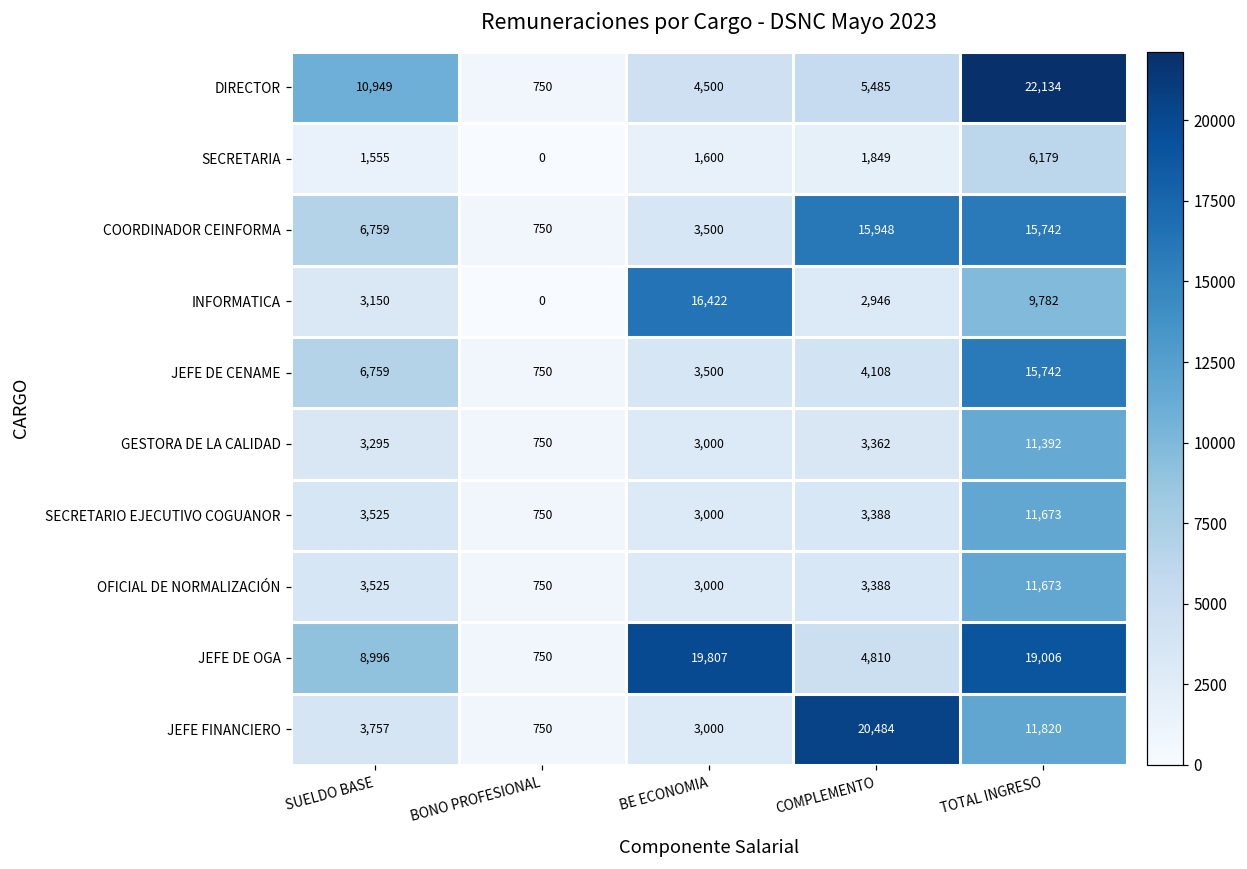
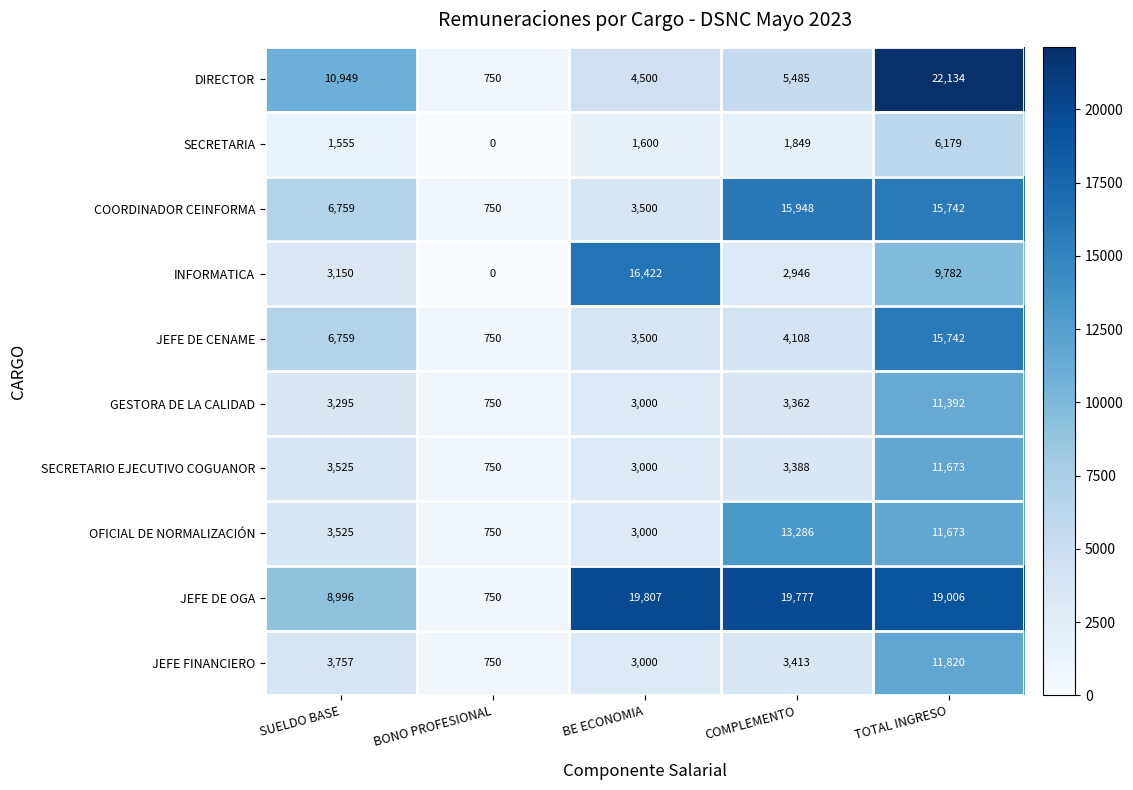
  {
    "DIRECTOR": {
      "SUELDO BASE": "10,949",
      "BONO PROFESIONAL": "750",
      "BE ECONOMIA": "4,500",
      "COMPLEMENTO": "5,485",
      "TOTAL INGRESO": "22,134"
    },
    "SECRETARIA": {
      "SUELDO BASE": "1,555",
      "BONO PROFESIONAL": "0",
      "BE ECONOMIA": "1,600",
      "COMPLEMENTO": "1,849",
      "TOTAL INGRESO": "6,179"
    },
    "COORDINADOR CEINFORMA": {
      "SUELDO BASE": "6,759",
      "BONO PROFESIONAL": "750",
      "BE ECONOMIA": "3,500",
      "COMPLEMENTO": "15,948",
      "TOTAL INGRESO": "15,742"
    },
    "INFORMATICA": {
      "SUELDO BASE": "3,150",
      "BONO PROFESIONAL": "0",
      "BE ECONOMIA": "16,422",
      "COMPLEMENTO": "2,946",
      "TOTAL INGRESO": "9,782"
    },
    "JEFE DE CENAME": {
      "SUELDO BASE": "6,759",
      "BONO PROFESIONAL": "750",
      "BE ECONOMIA": "3,500",
      "COMPLEMENTO": "4,108",
      "TOTAL INGRESO": "15,742"
    },
    "GESTORA DE LA CALIDAD": {
      "SUELDO BASE": "3,295",
      "BONO PROFESIONAL": "750",
      "BE ECONOMIA": "3,000",
      "COMPLEMENTO": "3,362",
      "TOTAL INGRESO": "11,392"
    },
    "SECRETARIO EJECUTIVO COGUANOR": {
      "SUELDO BASE": "3,525",
      "BONO PROFESIONAL": "750",
      "BE ECONOMIA": "3,000",
      "COMPLEMENTO": "3,388",
      "TOTAL INGRESO": "11,673"
    },
    "OFICIAL DE NORMALIZACIÓN": {
      "SUELDO BASE": "3,525",
      "BONO PROFESIONAL": "750",
      "BE ECONOMIA": "3,000",
-     "COMPLEMENTO": "3,388",
+     "COMPLEMENTO": "13,286",
      "TOTAL INGRESO": "11,673"
    },
    "JEFE DE OGA": {
      "SUELDO BASE": "8,996",
      "BONO PROFESIONAL": "750",
      "BE ECONOMIA": "19,807",
-     "COMPLEMENTO": "4,810",
+     "COMPLEMENTO": "19,777",
      "TOTAL INGRESO": "19,006"
    },
    "JEFE FINANCIERO": {
      "SUELDO BASE": "3,757",
      "BONO PROFESIONAL": "750",
      "BE ECONOMIA": "3,000",
-     "COMPLEMENTO": "20,484",
+     "COMPLEMENTO": "3,413",
      "TOTAL INGRESO": "11,820"
    }
  }
